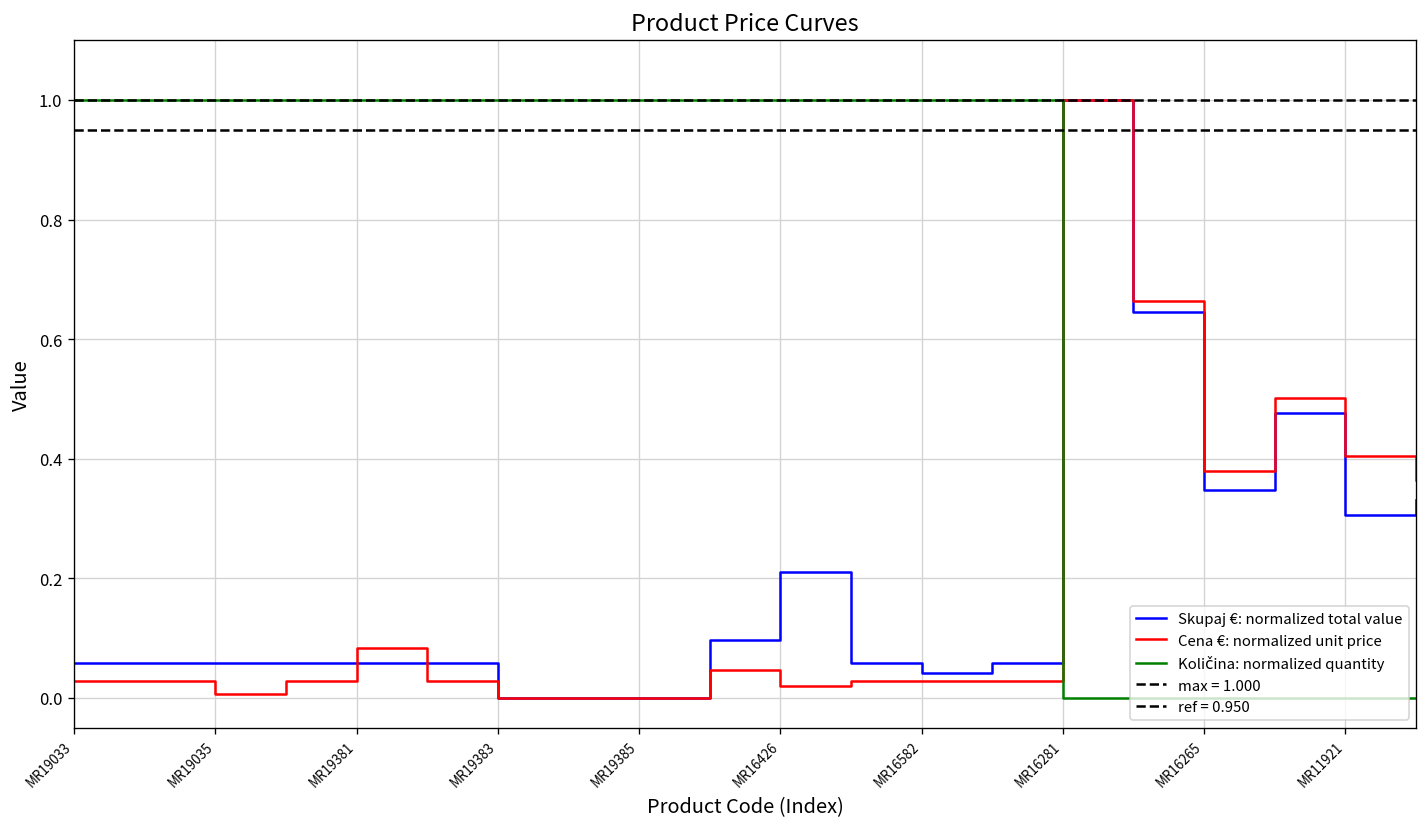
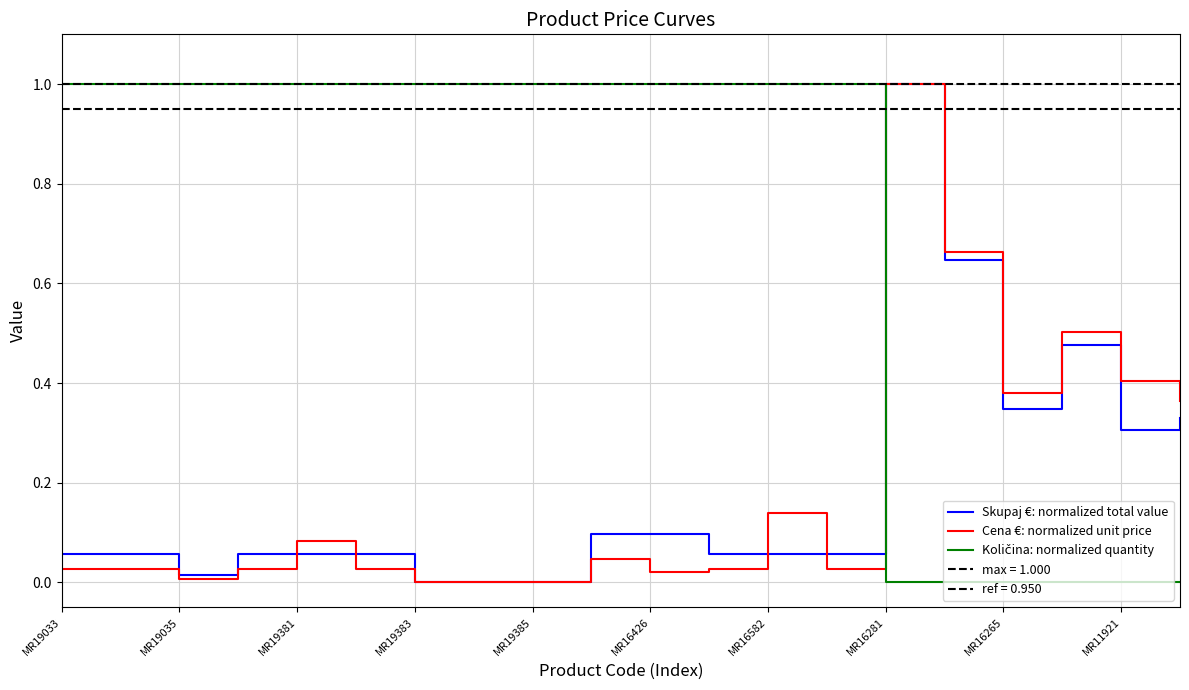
  {
    "Skupaj €: normalized total value": {
      "MR19033": 0.06,
-     "MR19035": 0.06,
+     "MR19035": 0.01,
      "MR19381": 0.06,
-     "MR16426": 0.21,
-     "MR16582": 0.04,
+     "MR16426": 0.10,
+     "MR16582": 0.06,
      "MR16265": 0.35,
      "MR11921": 0.31
    },
    "Cena €: normalized unit price": {
      "MR19033": 0.03,
      "MR19035": 0.01,
      "MR19381": 0.08,
      "MR16426": 0.02,
-     "MR16582": 0.03,
+     "MR16582": 0.14,
      "MR16265": 0.38,
      "MR11921": 0.40
    },
    "Količina: normalized quantity": {
      "MR19033": 1.00,
      "MR19035": 1.00,
      "MR19381": 1.00,
      "MR19383": 1.00,
      "MR19385": 1.00,
      "MR16426": 1.00,
      "MR16582": 1.00,
      "MR16281": 0.00
    }
  }
